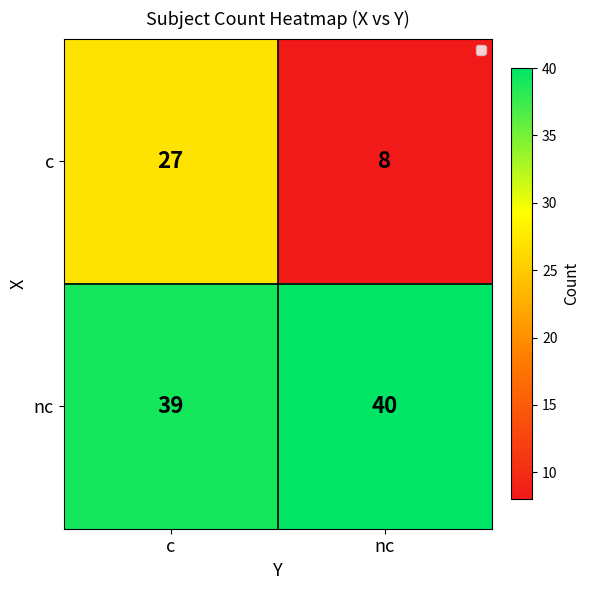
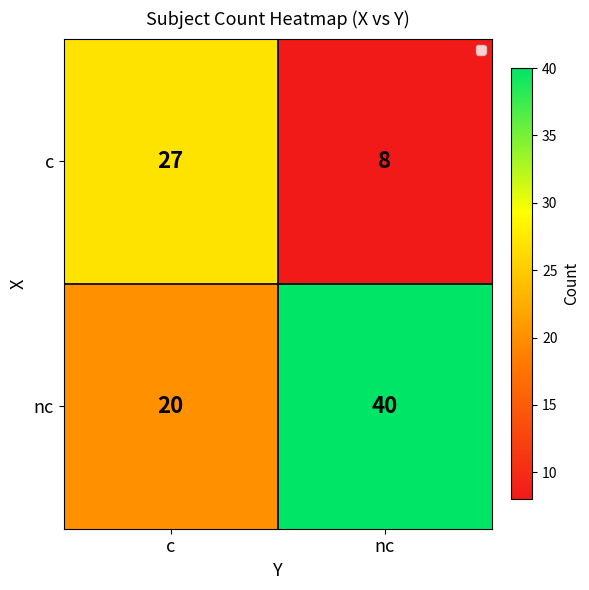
  {
    "c": {
      "c": 27,
      "nc": 8
    },
    "nc": {
-     "c": 39,
+     "c": 20,
      "nc": 40
    }
  }
